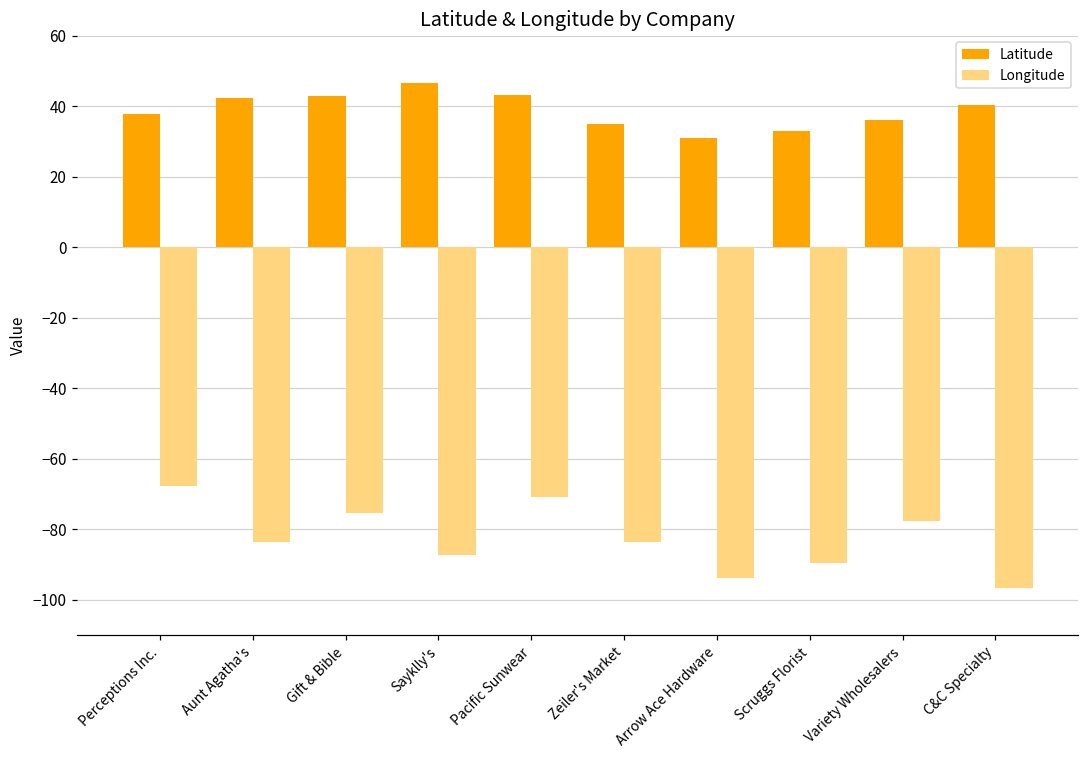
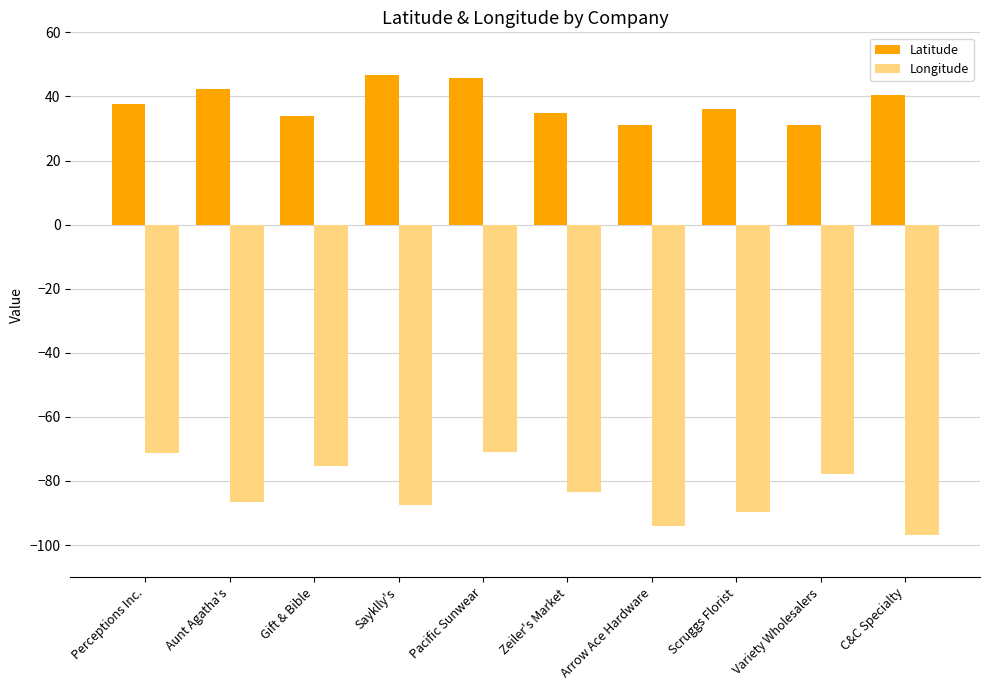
  {
    "Latitude": {
      "Perceptions Inc.": 38,
      "Aunt Agatha's": 42,
-     "Gift & Bible": 43,
+     "Gift & Bible": 34,
      "Sayklly's": 47,
-     "Pacific Sunwear": 43,
+     "Pacific Sunwear": 46,
      "Zeiler's Market": 35,
      "Arrow Ace Hardware": 31,
-     "Scruggs Florist": 33,
-     "Variety Wholesalers": 36,
+     "Scruggs Florist": 36,
+     "Variety Wholesalers": 31,
      "C&C Specialty": 40
    },
    "Longitude": {
-     "Perceptions Inc.": -68,
-     "Aunt Agatha's": -84,
+     "Perceptions Inc.": -71,
+     "Aunt Agatha's": -87,
      "Gift & Bible": -75,
      "Sayklly's": -87,
      "Pacific Sunwear": -71,
      "Zeiler's Market": -84,
      "Arrow Ace Hardware": -94,
      "Scruggs Florist": -90,
      "Variety Wholesalers": -78,
      "C&C Specialty": -97
    }
  }
